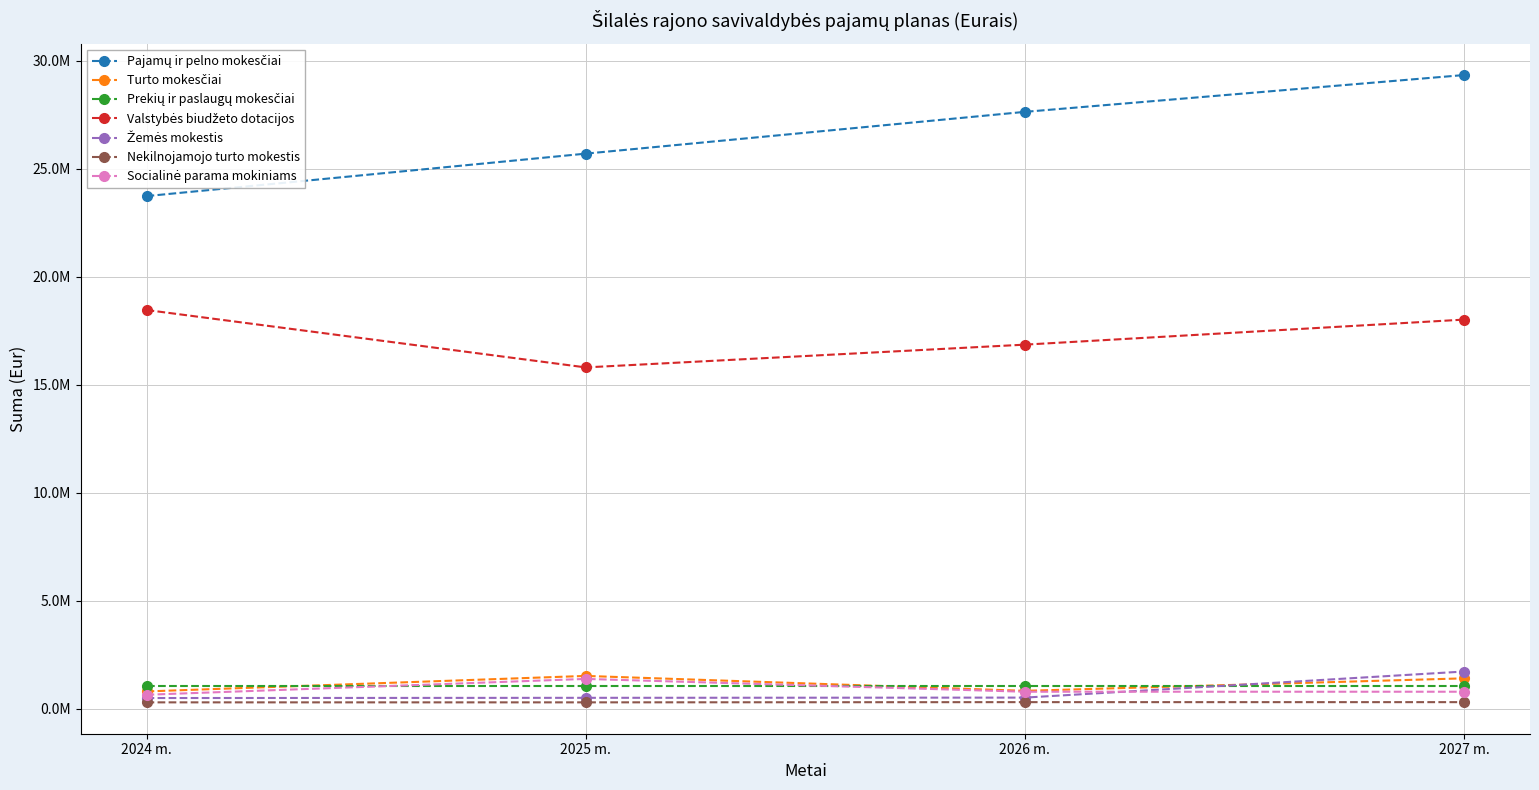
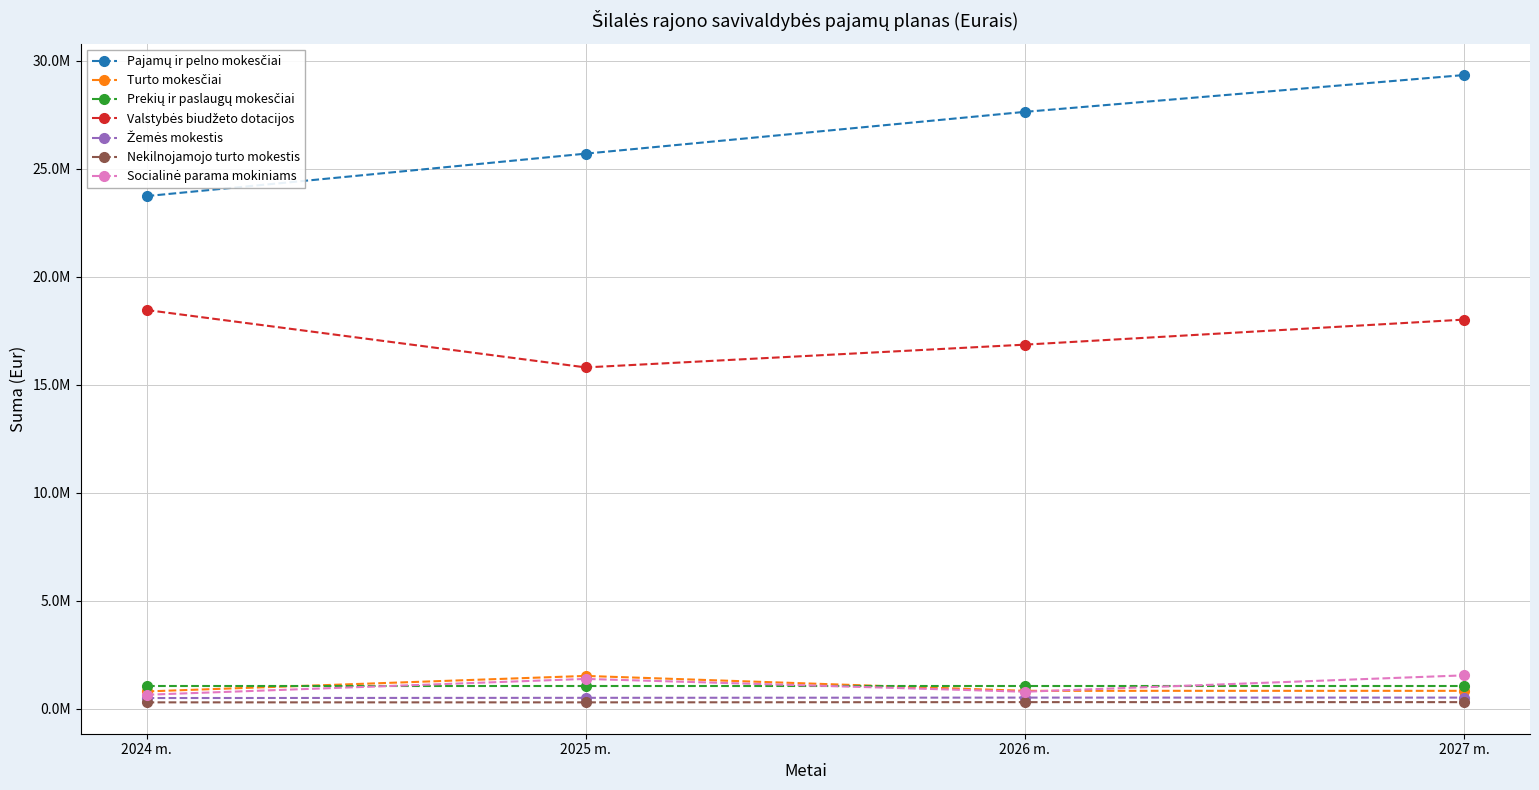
  {
    "Pajamų ir pelno mokesčiai": {
      "2024 m.": 23700000,
      "2025 m.": 25700000,
      "2026 m.": 27600000,
      "2027 m.": 29300000
    },
    "Turto mokesčiai": {
      "2024 m.": 800000,
      "2025 m.": 1500000,
-     "2027 m.": 1400000
+     "2027 m.": 800000
    },
    "Prekių ir paslaugų mokesčiai": {
      "2024 m.": 1100000,
      "2025 m.": 1100000,
      "2026 m.": 1100000,
      "2027 m.": 1100000
    },
    "Valstybės biudžeto dotacijos": {
      "2024 m.": 18500000,
      "2025 m.": 15800000,
      "2026 m.": 16900000,
      "2027 m.": 18000000
    },
    "Žemės mokestis": {
      "2024 m.": 500000,
      "2025 m.": 500000,
      "2026 m.": 500000,
-     "2027 m.": 1700000
+     "2027 m.": 500000
    },
    "Nekilnojamojo turto mokestis": {
      "2024 m.": 300000,
      "2025 m.": 300000,
      "2026 m.": 300000,
      "2027 m.": 300000
    },
    "Socialinė parama mokiniams": {
      "2024 m.": 700000,
      "2025 m.": 1400000,
-     "2027 m.": 800000
+     "2027 m.": 1600000
    }
  }
